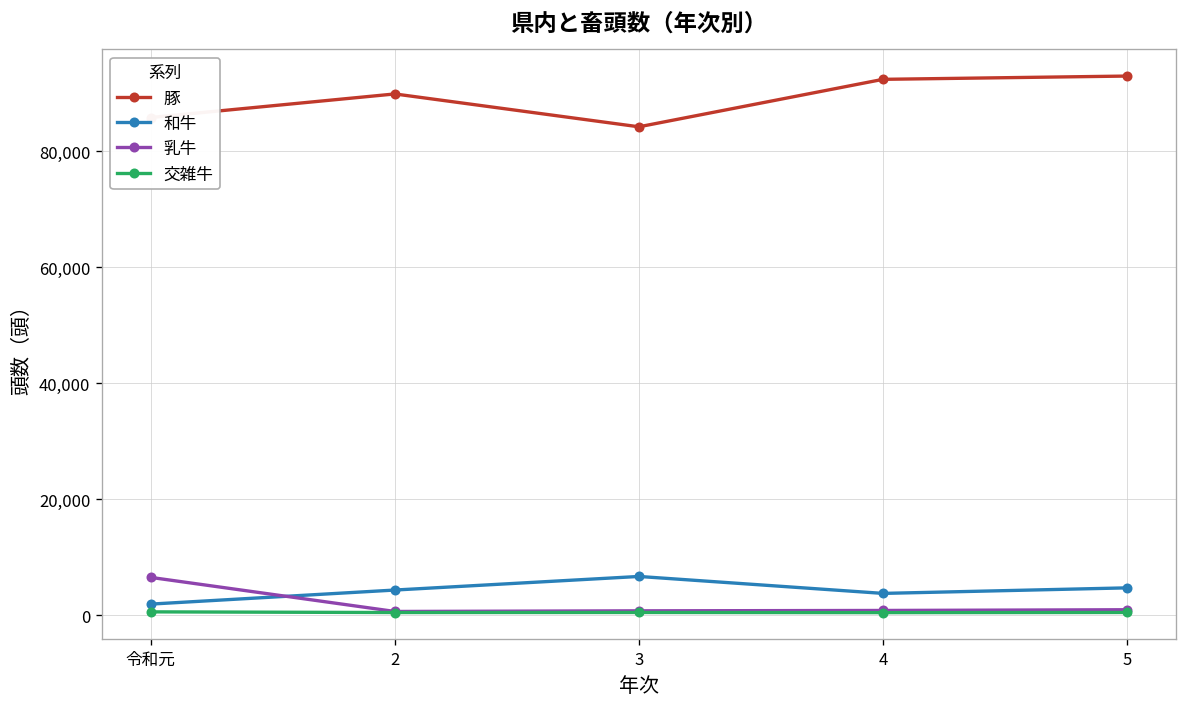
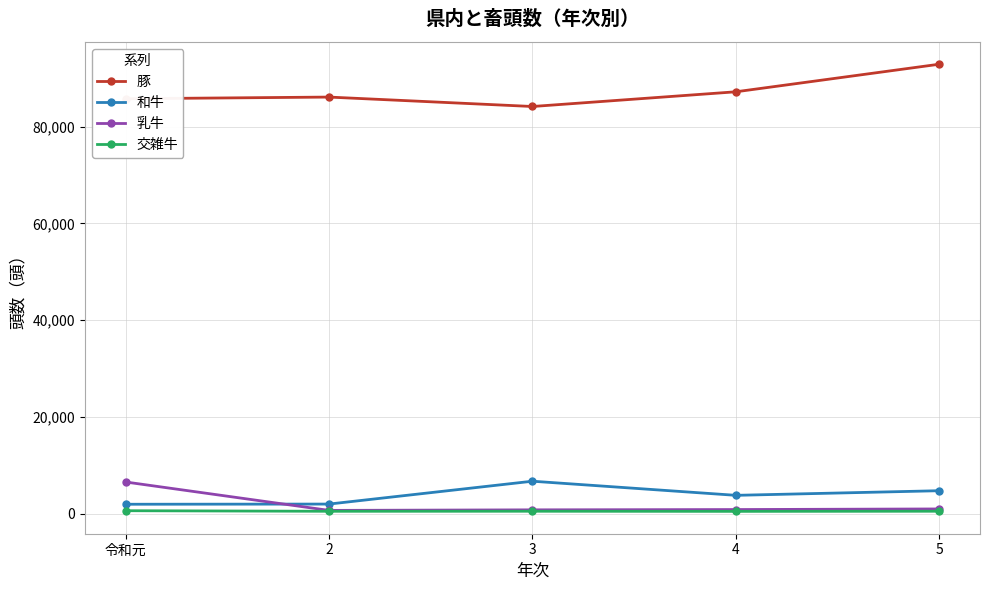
  {
    "豚": {
-     "2": "90,000",
+     "2": "86,000",
      "3": "84,000",
-     "4": "92,000",
+     "4": "87,000",
      "5": "93,000"
    },
    "和牛": {
      "令和元": "2,000",
-     "2": "4,000",
+     "2": "2,000",
      "3": "7,000",
      "4": "4,000",
      "5": "5,000"
    },
    "乳牛": {
      "令和元": "7,000"
    },
    "交雑牛": {
      "令和元": "1,000"
    }
  }
